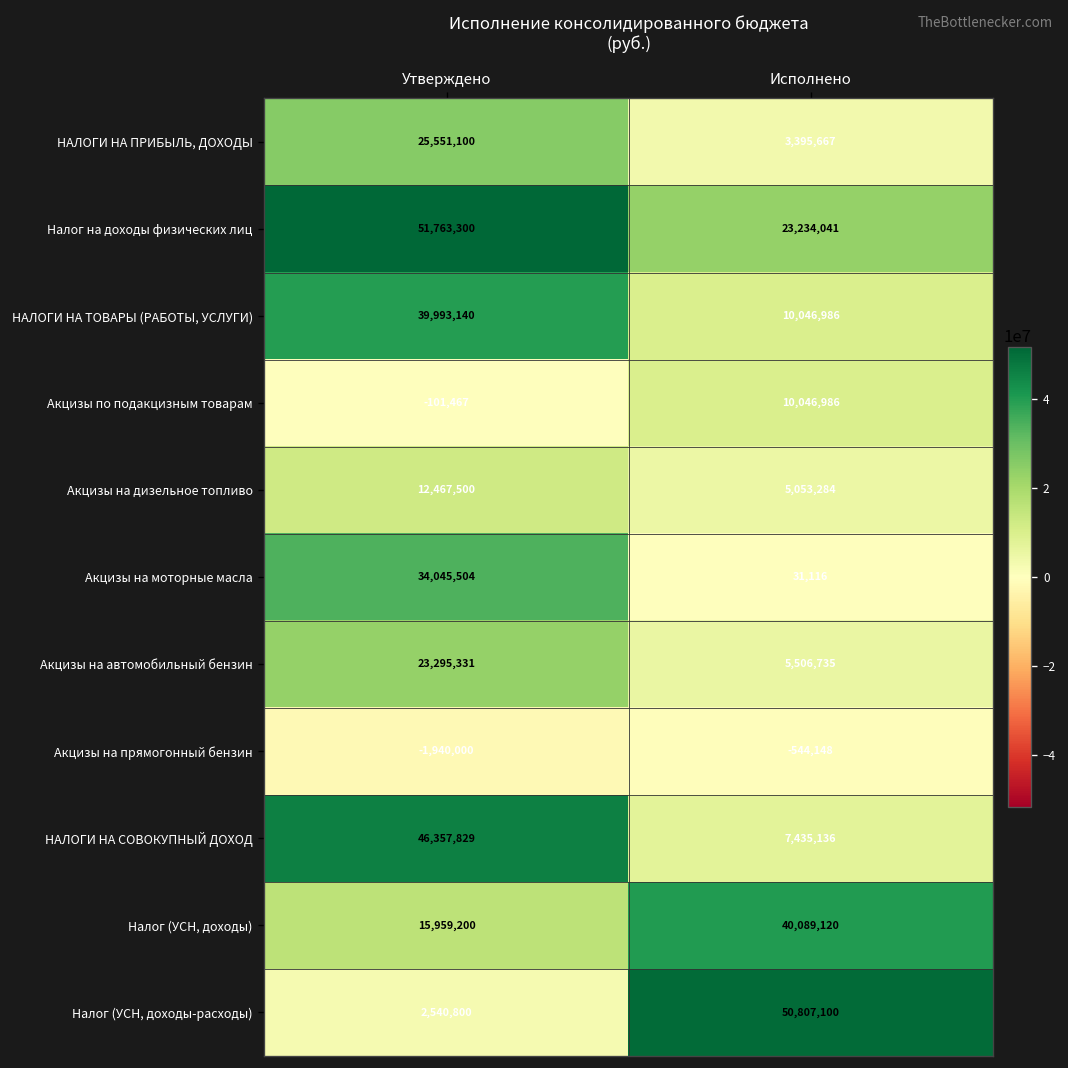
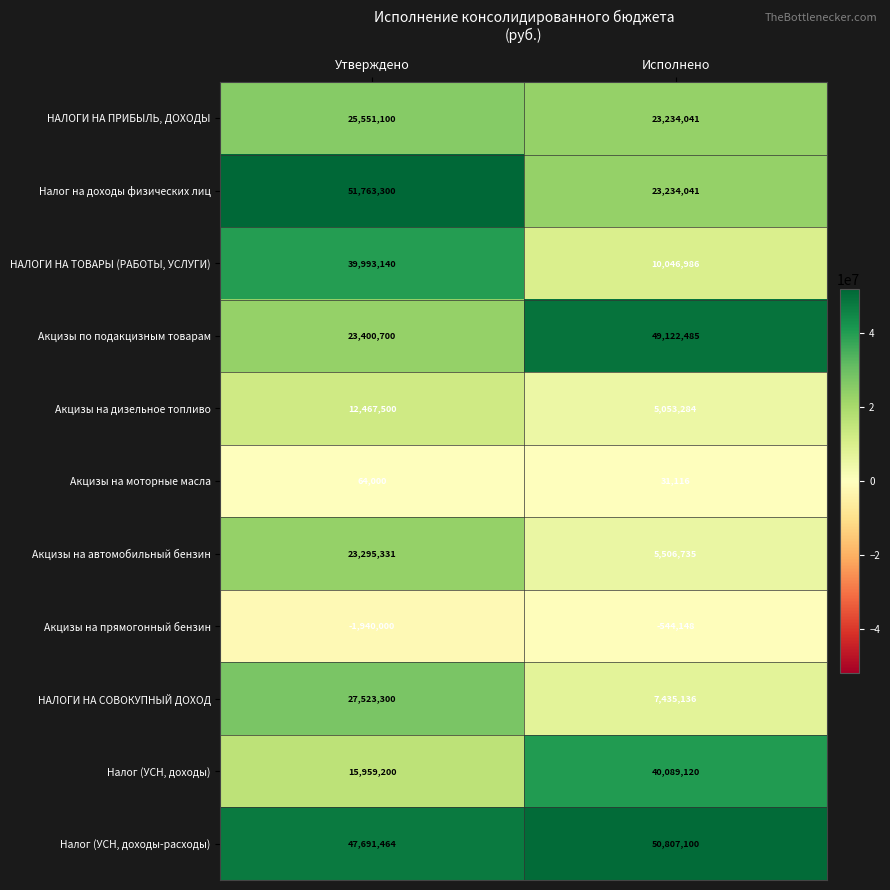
  {
    "НАЛОГИ НА ПРИБЫЛЬ, ДОХОДЫ": {
      "Утверждено": "25,551,100",
-     "Исполнено": "3,395,667"
+     "Исполнено": "23,234,041"
    },
    "Налог на доходы физических лиц": {
      "Утверждено": "51,763,300",
      "Исполнено": "23,234,041"
    },
    "НАЛОГИ НА ТОВАРЫ (РАБОТЫ, УСЛУГИ)": {
      "Утверждено": "39,993,140",
      "Исполнено": "10,046,986"
    },
    "Акцизы по подакцизным товарам": {
-     "Утверждено": "-101,467",
-     "Исполнено": "10,046,986"
+     "Утверждено": "23,400,700",
+     "Исполнено": "49,122,485"
    },
    "Акцизы на дизельное топливо": {
      "Утверждено": "12,467,500",
      "Исполнено": "5,053,284"
    },
    "Акцизы на моторные масла": {
-     "Утверждено": "34,045,504",
+     "Утверждено": "64,000",
      "Исполнено": "31,116"
    },
    "Акцизы на автомобильный бензин": {
      "Утверждено": "23,295,331",
      "Исполнено": "5,506,735"
    },
    "Акцизы на прямогонный бензин": {
      "Утверждено": "-1,940,000",
      "Исполнено": "-544,148"
    },
    "НАЛОГИ НА СОВОКУПНЫЙ ДОХОД": {
-     "Утверждено": "46,357,829",
+     "Утверждено": "27,523,300",
      "Исполнено": "7,435,136"
    },
    "Налог (УСН, доходы)": {
      "Утверждено": "15,959,200",
      "Исполнено": "40,089,120"
    },
    "Налог (УСН, доходы-расходы)": {
-     "Утверждено": "2,540,800",
+     "Утверждено": "47,691,464",
      "Исполнено": "50,807,100"
    }
  }
